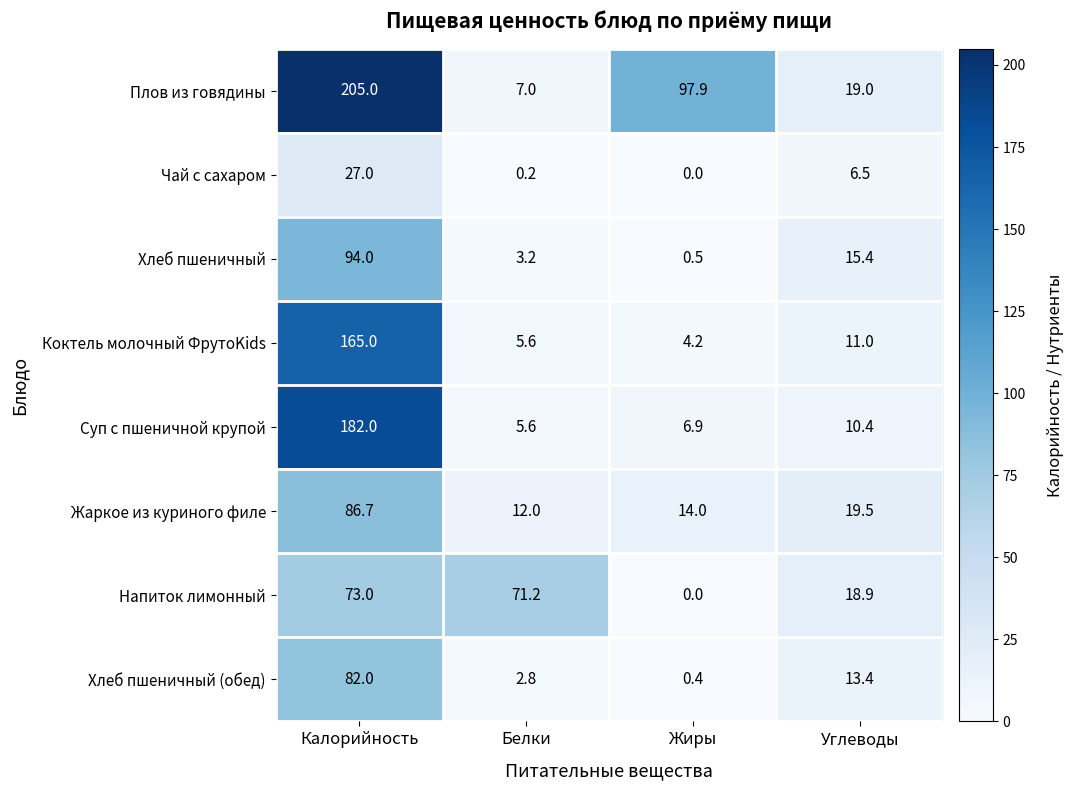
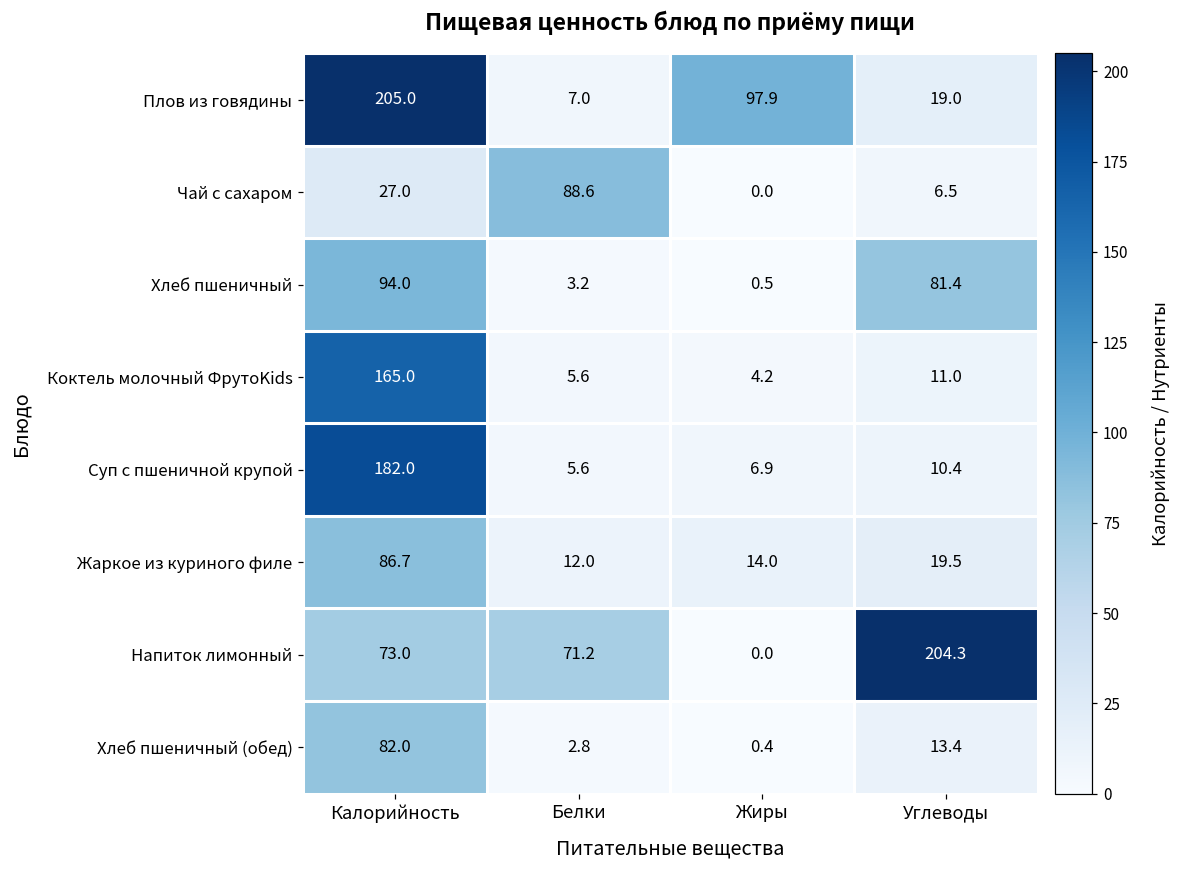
  {
    "Плов из говядины": {
      "Калорийность": 205.0,
      "Белки": 7.0,
      "Жиры": 97.9,
      "Углеводы": 19.0
    },
    "Чай с сахаром": {
      "Калорийность": 27.0,
-     "Белки": 0.2,
+     "Белки": 88.6,
      "Жиры": 0.0,
      "Углеводы": 6.5
    },
    "Хлеб пшеничный": {
      "Калорийность": 94.0,
      "Белки": 3.2,
      "Жиры": 0.5,
-     "Углеводы": 15.4
+     "Углеводы": 81.4
    },
    "Коктель молочный ФрутоKids": {
      "Калорийность": 165.0,
      "Белки": 5.6,
      "Жиры": 4.2,
      "Углеводы": 11.0
    },
    "Суп с пшеничной крупой": {
      "Калорийность": 182.0,
      "Белки": 5.6,
      "Жиры": 6.9,
      "Углеводы": 10.4
    },
    "Жаркое из куриного филе": {
      "Калорийность": 86.7,
      "Белки": 12.0,
      "Жиры": 14.0,
      "Углеводы": 19.5
    },
    "Напиток лимонный": {
      "Калорийность": 73.0,
      "Белки": 71.2,
      "Жиры": 0.0,
-     "Углеводы": 18.9
+     "Углеводы": 204.3
    },
    "Хлеб пшеничный (обед)": {
      "Калорийность": 82.0,
      "Белки": 2.8,
      "Жиры": 0.4,
      "Углеводы": 13.4
    }
  }
